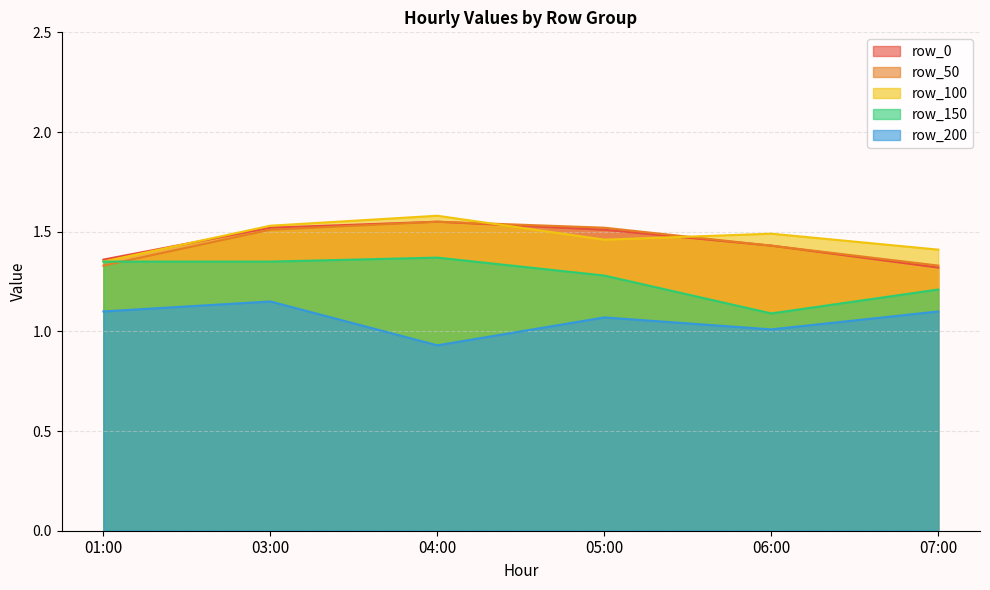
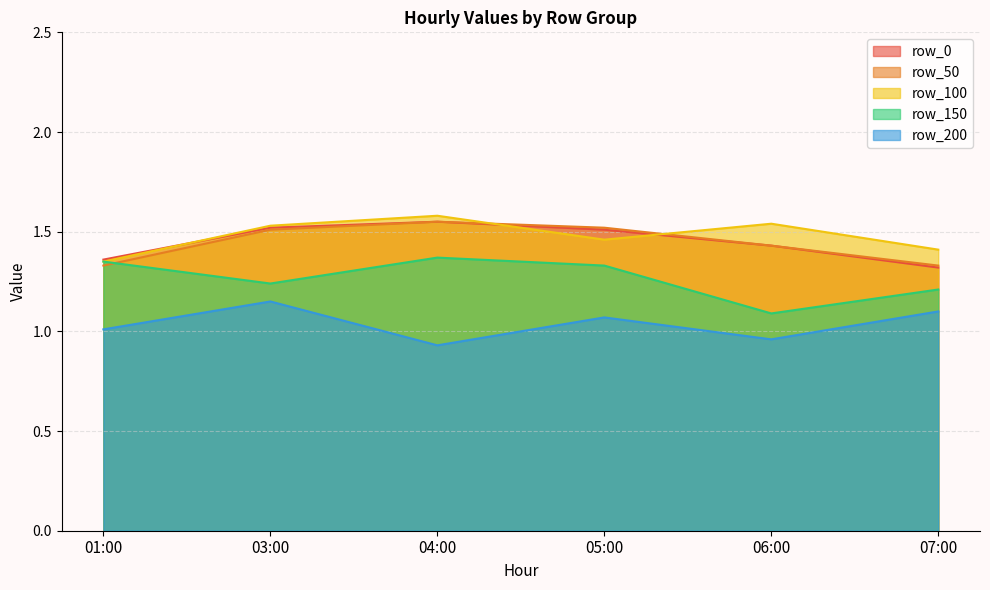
  {
    "row_100": {
      "04:00": 1.58,
      "05:00": 1.46,
-     "06:00": 1.49,
+     "06:00": 1.54,
      "07:00": 1.41
    },
    "row_150": {
-     "03:00": 1.35,
+     "03:00": 1.24,
      "04:00": 1.37,
-     "05:00": 1.28,
+     "05:00": 1.33,
      "06:00": 1.09,
      "07:00": 1.21
    },
    "row_200": {
-     "01:00": 1.10,
+     "01:00": 1.01,
      "03:00": 1.15,
      "04:00": 0.93,
      "05:00": 1.07,
-     "06:00": 1.01,
+     "06:00": 0.96,
      "07:00": 1.10
    }
  }
